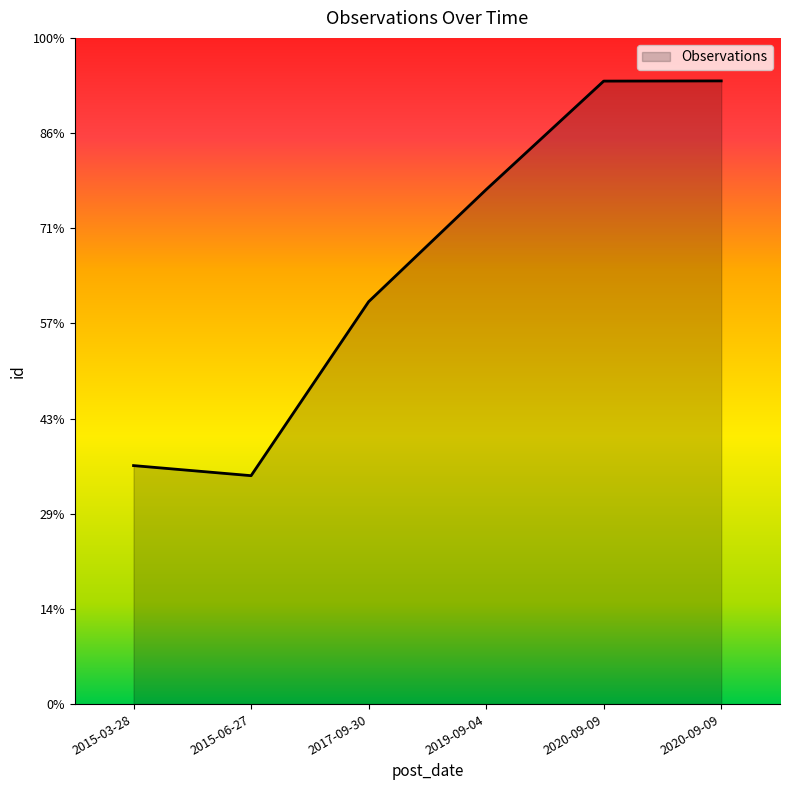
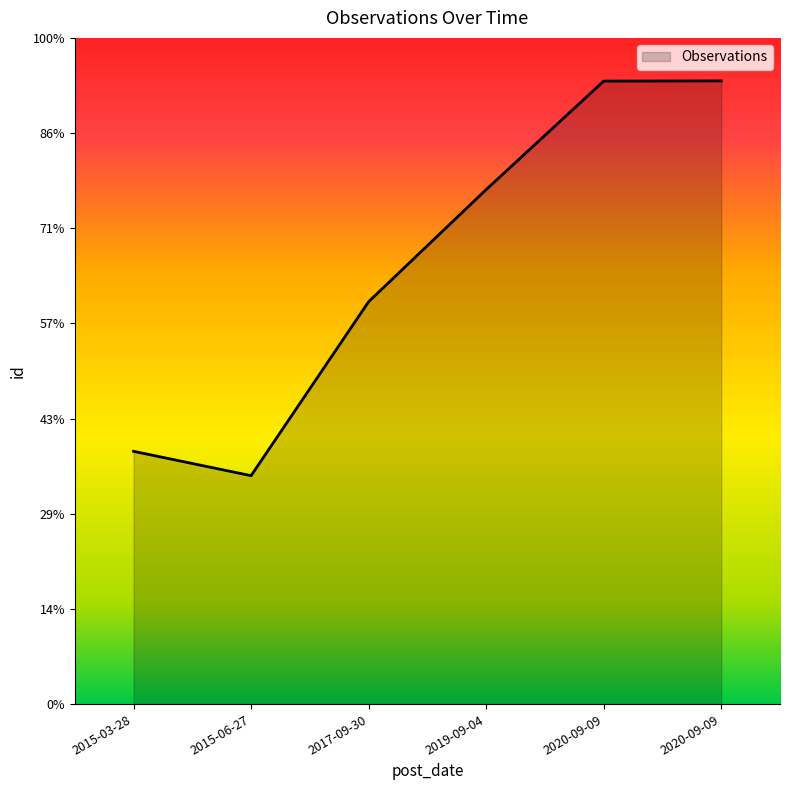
  {
-   "2015-03-28": "36%",
+   "2015-03-28": "38%",
    "2015-06-27": "34%",
    "2017-09-30": "60%",
    "2019-09-04": "77%"
  }
